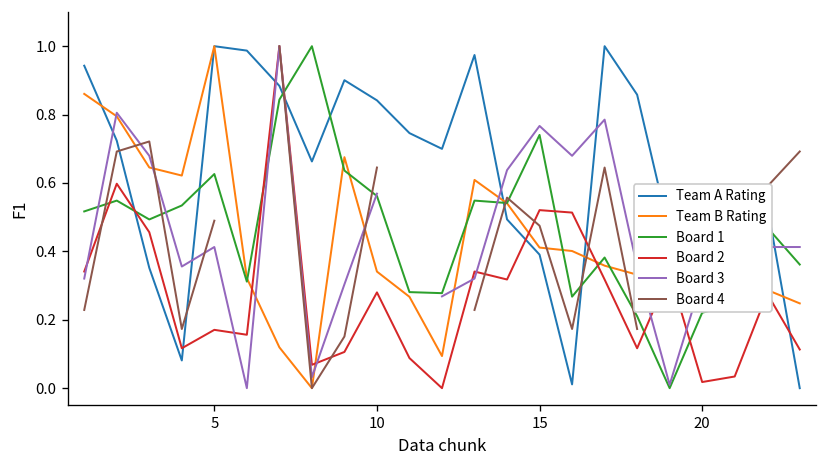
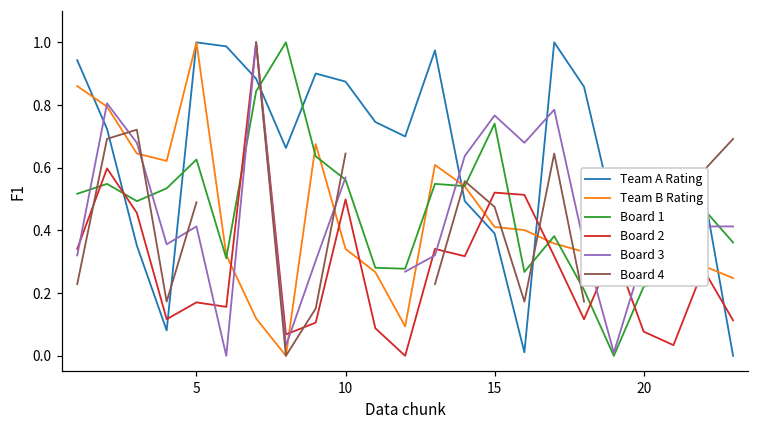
  {
    "Team A Rating": {
-     "10": 0.84,
+     "10": 0.87,
      "15": 0.39
    },
    "Team B Rating": {
      "10": 0.34,
      "15": 0.41
    },
    "Board 1": {
      "5": 0.63,
      "15": 0.74
    },
    "Board 2": {
      "5": 0.17,
-     "10": 0.28,
+     "10": 0.50,
      "15": 0.52,
-     "20": 0.02
+     "20": 0.08
    },
    "Board 3": {
      "5": 0.41,
      "15": 0.77
    },
    "Board 4": {
      "5": 0.49,
      "10": 0.65,
      "15": 0.48
    }
  }
